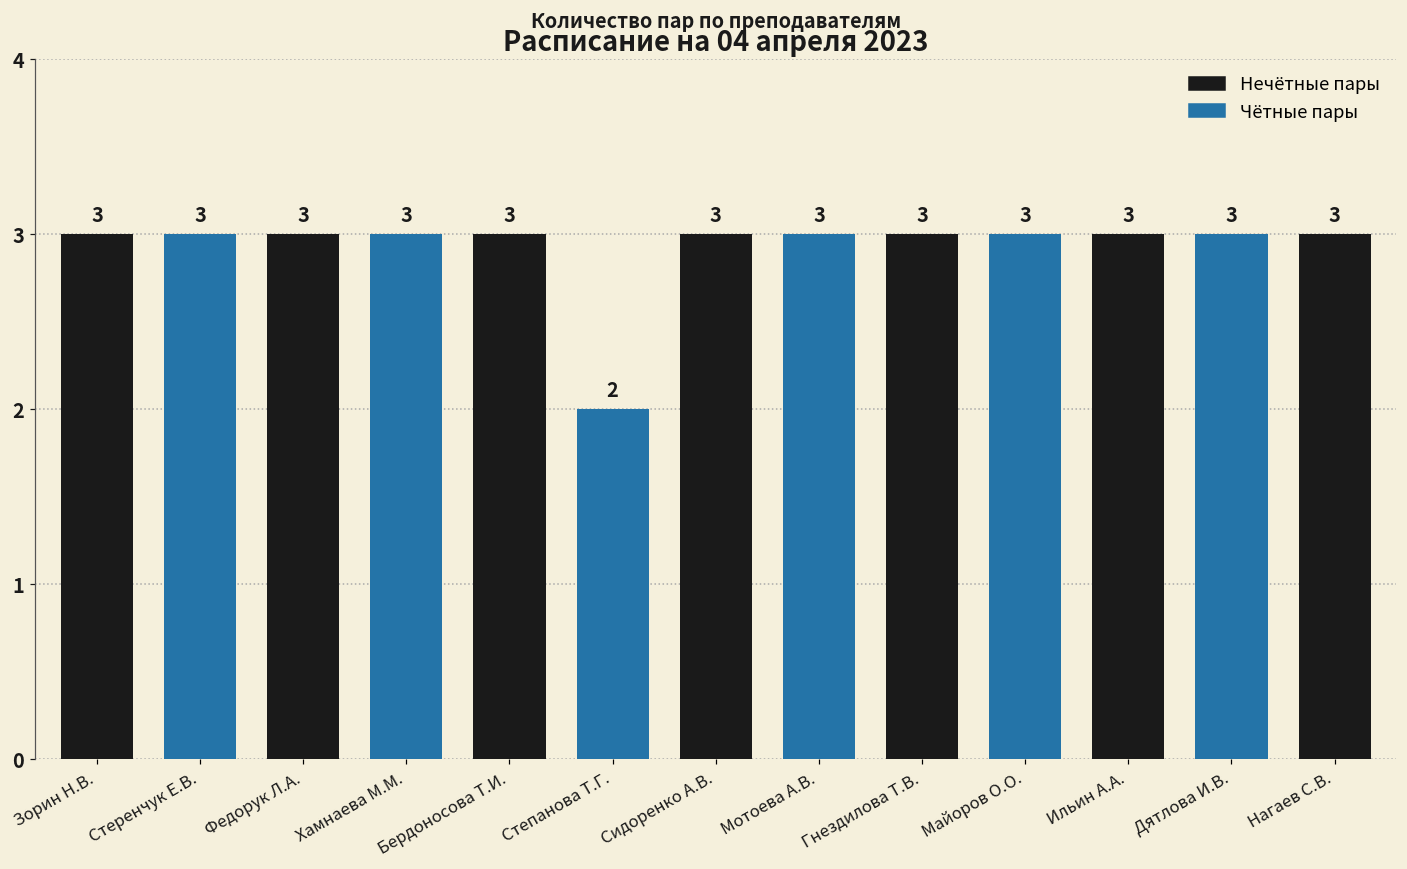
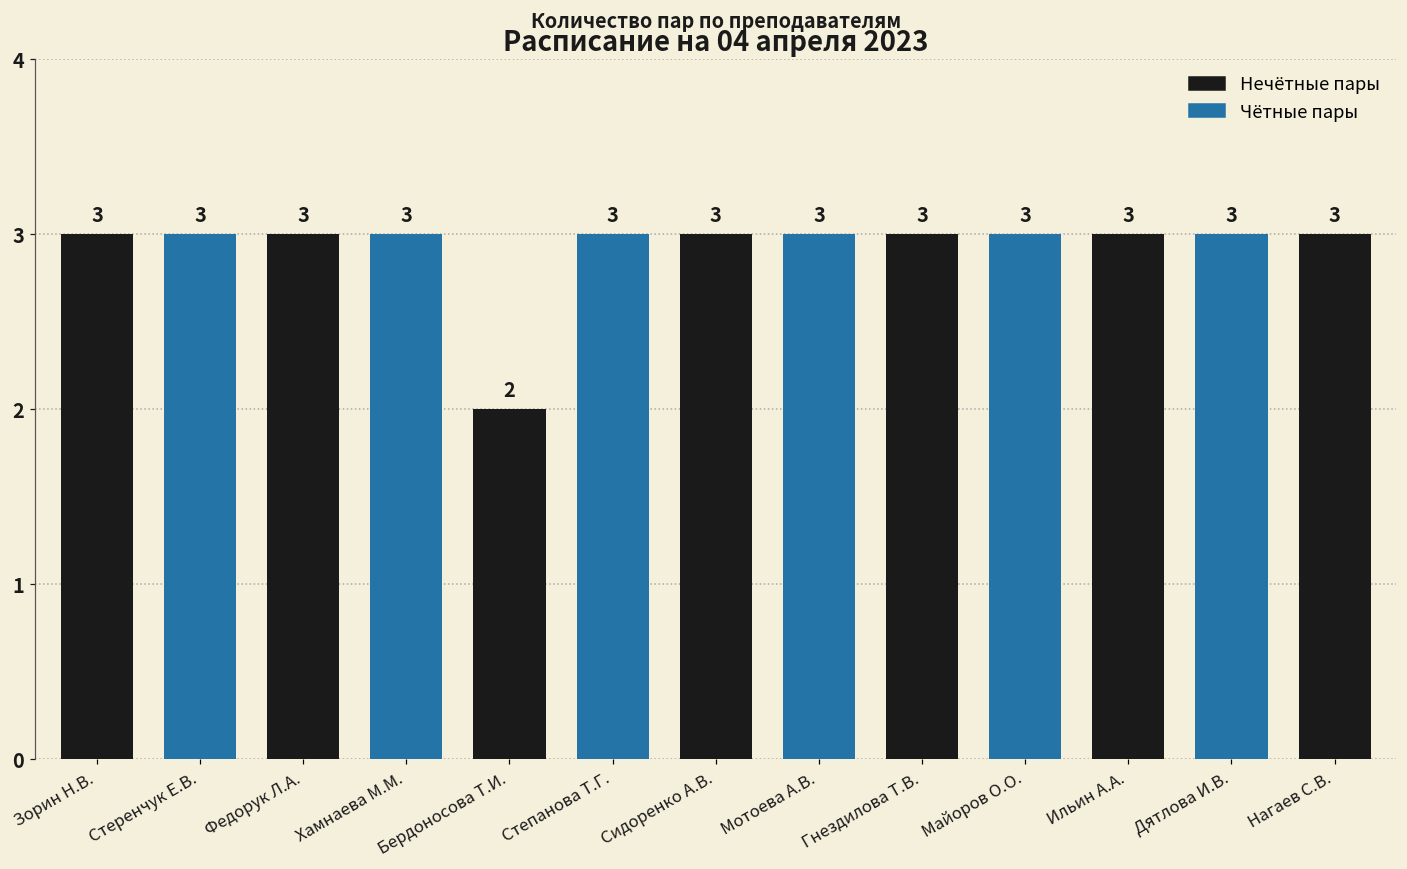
  {
    "Зорин Н.В.": 3,
    "Стеренчук Е.В.": 3,
    "Федорук Л.А.": 3,
    "Хамнаева М.М.": 3,
-   "Бердоносова Т.И.": 3,
-   "Степанова Т.Г.": 2,
+   "Бердоносова Т.И.": 2,
+   "Степанова Т.Г.": 3,
    "Сидоренко А.В.": 3,
    "Мотоева А.В.": 3,
    "Гнездилова Т.В.": 3,
    "Майоров О.О.": 3,
    "Ильин А.А.": 3,
    "Дятлова И.В.": 3,
    "Нагаев С.В.": 3
  }
